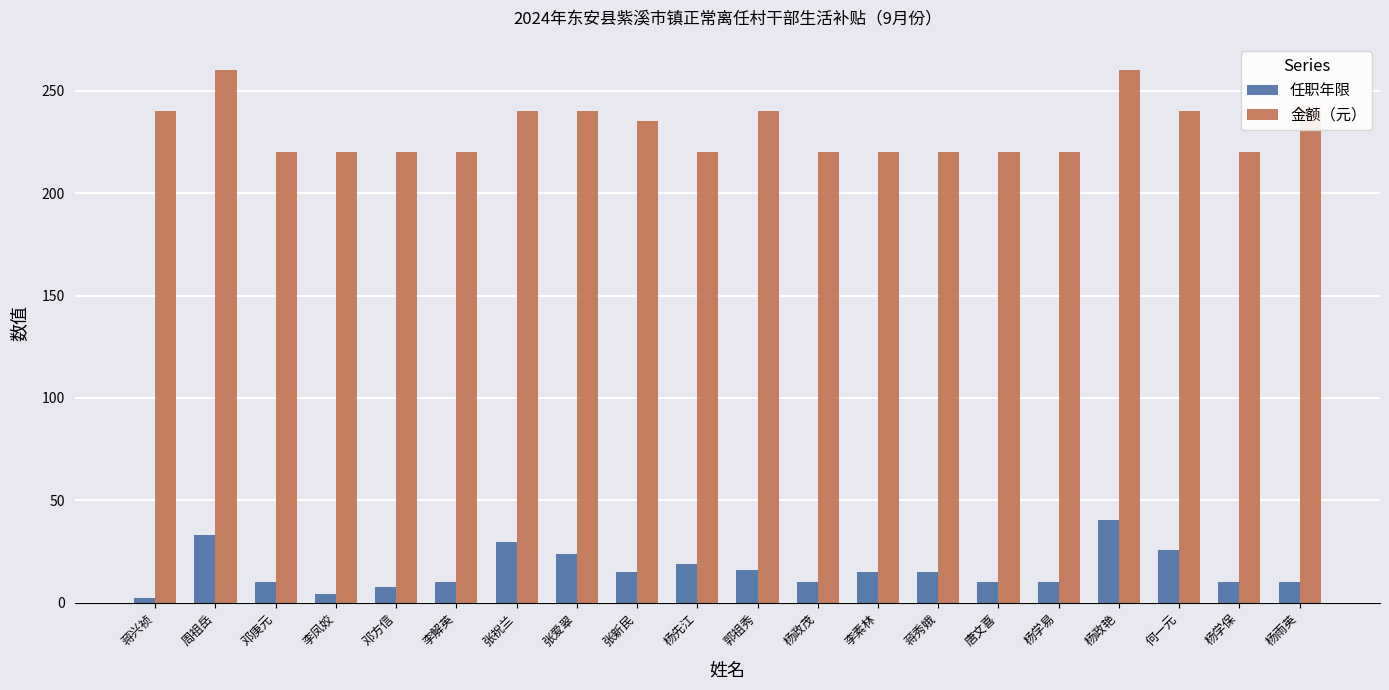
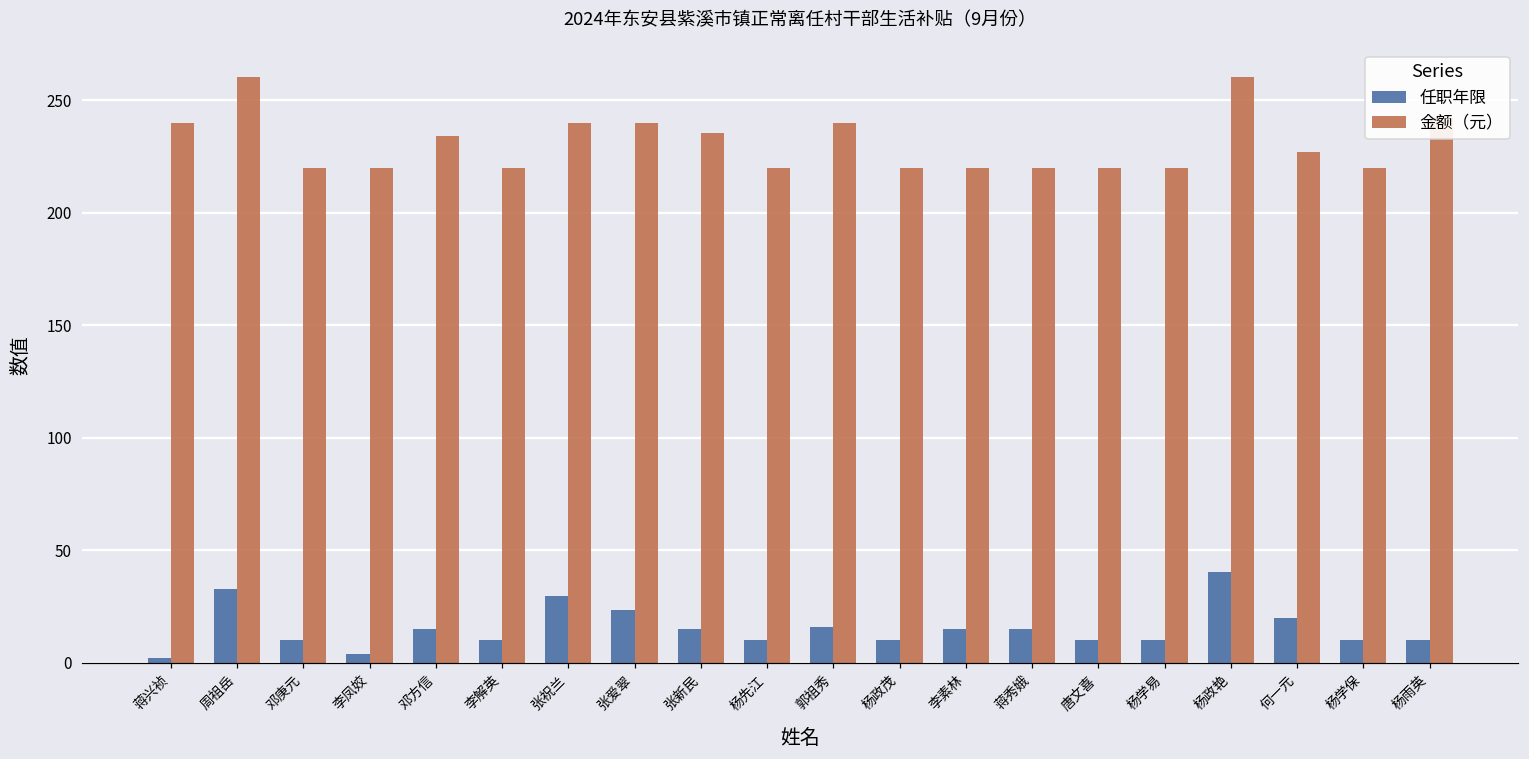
  {
    "任职年限": {
      "蒋兴祯": 2,
      "周祖岳": 33,
      "邓庚元": 10,
      "李凤姣": 4,
-     "邓方信": 8,
+     "邓方信": 15,
      "李解英": 10,
      "张祝兰": 30,
      "张爱翠": 24,
      "张新民": 15,
-     "杨先江": 19,
+     "杨先江": 10,
      "郭祖秀": 16,
      "杨政茂": 10,
      "李素林": 15,
      "蒋秀娥": 15,
      "唐文喜": 10,
      "杨学易": 10,
      "杨政艳": 40,
-     "何一元": 26,
+     "何一元": 20,
      "杨学保": 10,
      "杨雨英": 10
    },
    "金额（元）": {
      "蒋兴祯": 240,
      "周祖岳": 260,
      "邓庚元": 220,
      "李凤姣": 220,
-     "邓方信": 220,
+     "邓方信": 234,
      "李解英": 220,
      "张祝兰": 240,
      "张爱翠": 240,
      "张新民": 236,
      "杨先江": 220,
      "郭祖秀": 240,
      "杨政茂": 220,
      "李素林": 220,
      "蒋秀娥": 220,
      "唐文喜": 220,
      "杨学易": 220,
      "杨政艳": 260,
-     "何一元": 240,
+     "何一元": 227,
      "杨学保": 220
    }
  }
